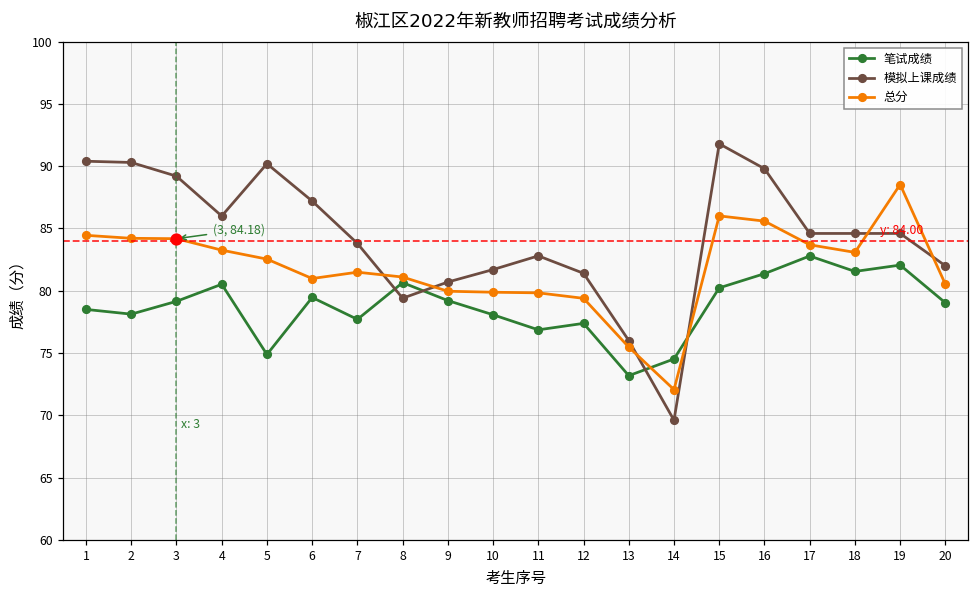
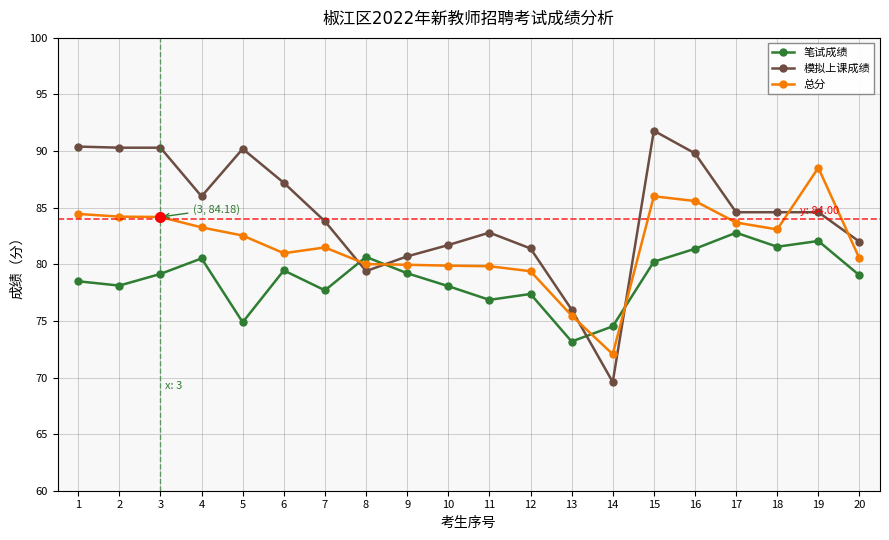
  {
    "笔试成绩": {
      "1": 78.5,
      "2": 78.1,
      "3": 79.2,
      "4": 80.5,
      "5": 74.9,
      "6": 79.5,
      "7": 77.7,
      "8": 80.7,
      "9": 79.2,
      "10": 78.1,
      "11": 76.9,
      "12": 77.4,
      "13": 73.2,
      "14": 74.5,
      "15": 80.2,
      "16": 81.4,
      "17": 82.8,
      "18": 81.6,
      "19": 82.1,
      "20": 79.0
    },
    "模拟上课成绩": {
      "1": 90.4,
      "2": 90.3,
-     "3": 89.2,
+     "3": 90.3,
      "4": 86.0,
      "5": 90.2,
      "6": 87.2,
      "7": 83.8,
      "8": 79.4,
      "9": 80.7,
      "10": 81.7,
      "11": 82.8,
      "12": 81.4,
      "13": 76.0,
      "14": 69.6,
      "15": 91.8,
      "16": 89.8,
      "17": 84.6,
      "18": 84.6,
      "20": 82.0
    },
    "总分": {
      "1": 84.5,
      "2": 84.2,
      "4": 83.3,
      "5": 82.5,
      "6": 81.0,
      "7": 81.5,
-     "8": 81.1,
+     "8": 80.0,
      "9": 80.0,
      "10": 79.9,
      "11": 79.8,
      "12": 79.4,
      "13": 75.5,
      "14": 72.1,
      "15": 86.0,
      "16": 85.6,
      "17": 83.7,
      "18": 83.1,
      "19": 88.5,
      "20": 80.5
    }
  }
